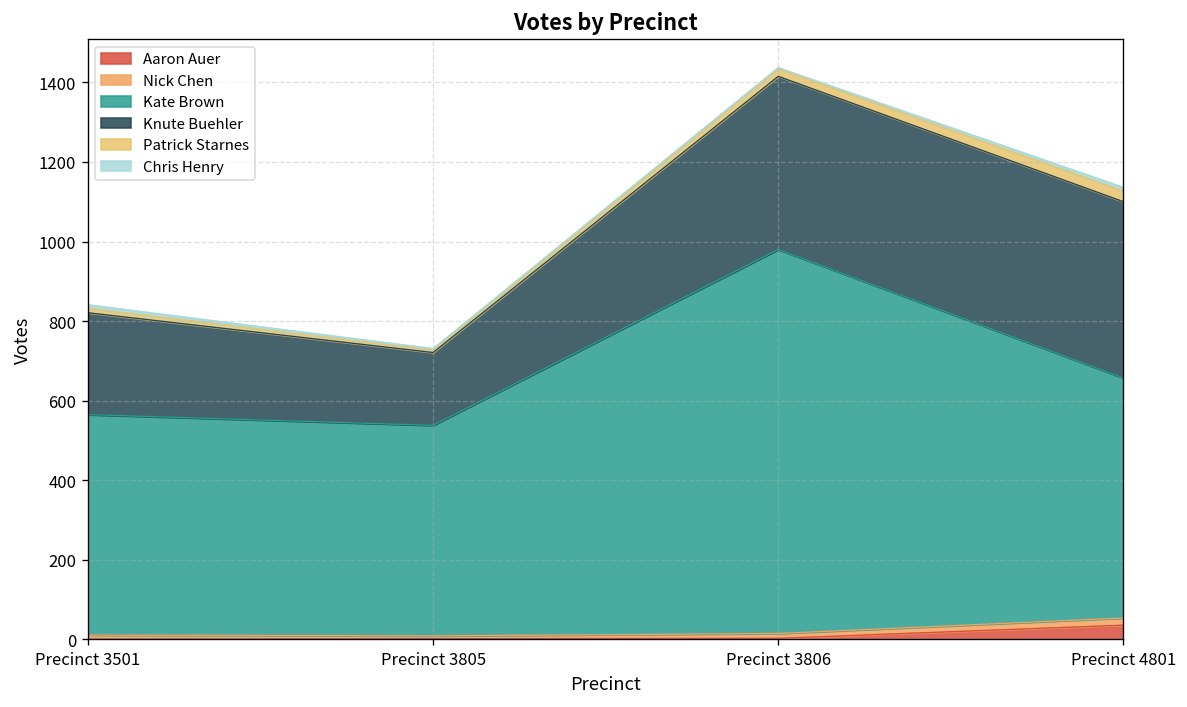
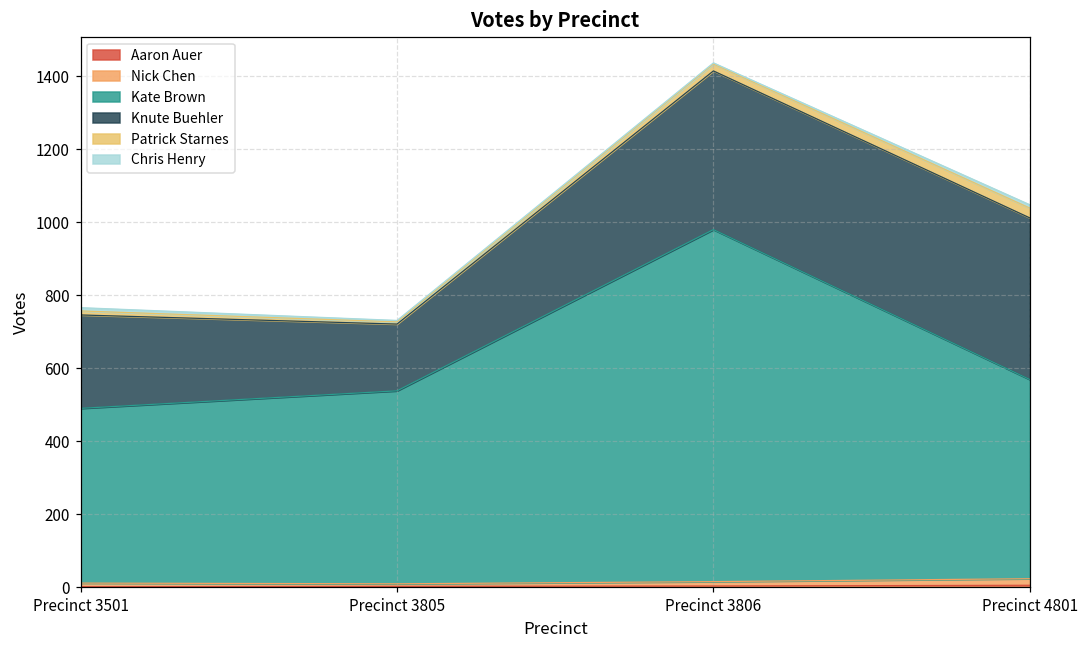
  {
    "Aaron Auer": {
      "Precinct 3501": 0,
      "Precinct 3806": 0,
-     "Precinct 4801": 40
+     "Precinct 4801": 10
    },
    "Kate Brown": {
-     "Precinct 3501": 550,
+     "Precinct 3501": 480,
      "Precinct 3805": 530,
      "Precinct 3806": 970,
-     "Precinct 4801": 600
+     "Precinct 4801": 550
    },
    "Knute Buehler": {
      "Precinct 3501": 260,
      "Precinct 3806": 440,
      "Precinct 4801": 440
    },
    "Chris Henry": {
      "Precinct 3501": 10,
      "Precinct 4801": 10
    }
  }
